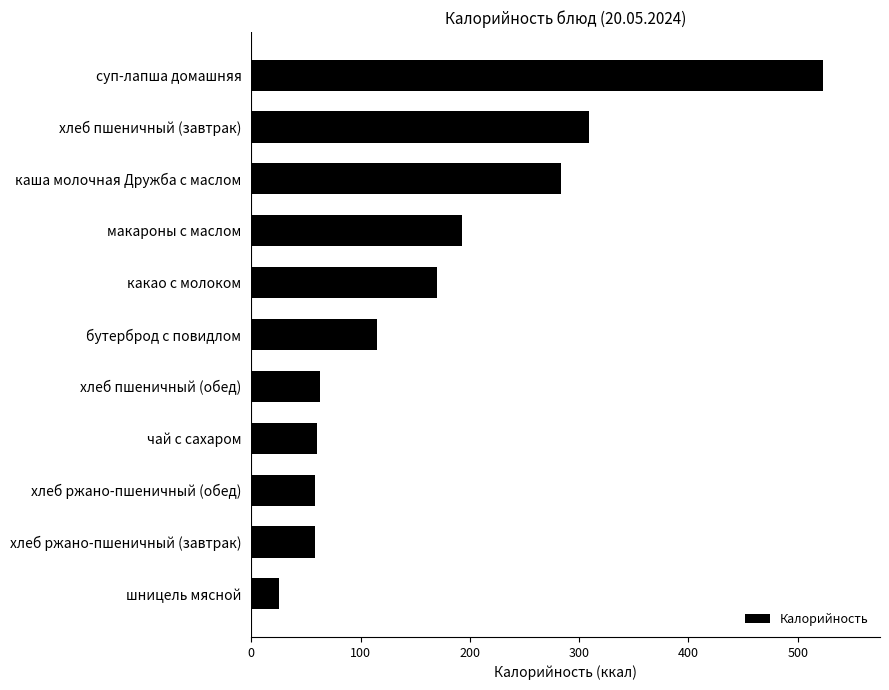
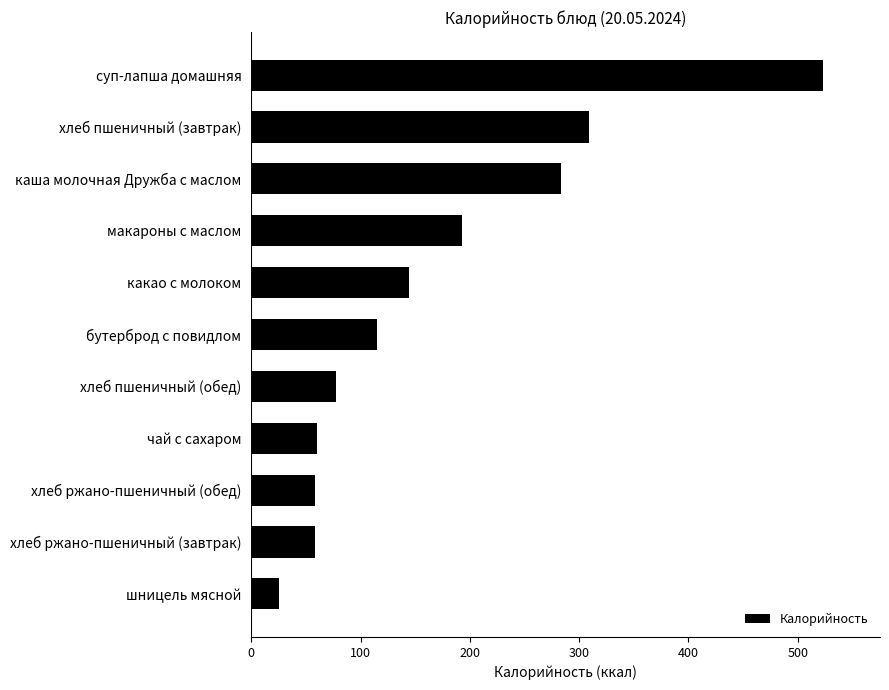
  {
    "суп-лапша домашняя": 523,
    "хлеб пшеничный (завтрак)": 309,
    "каша молочная Дружба с маслом": 283,
    "макароны с маслом": 193,
-   "какао с молоком": 170,
+   "какао с молоком": 144,
    "бутерброд с повидлом": 115,
-   "хлеб пшеничный (обед)": 63,
+   "хлеб пшеничный (обед)": 78,
    "чай с сахаром": 60,
    "хлеб ржано-пшеничный (обед)": 58,
    "хлеб ржано-пшеничный (завтрак)": 58,
    "шницель мясной": 25
  }
